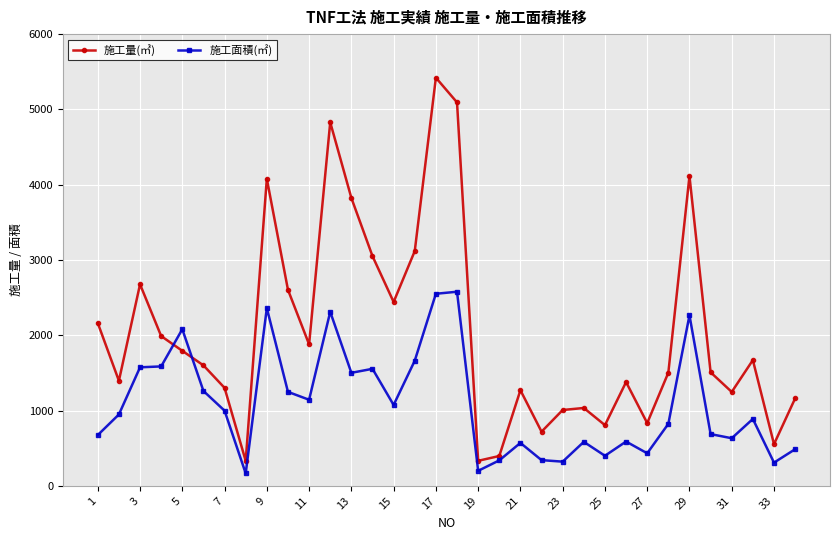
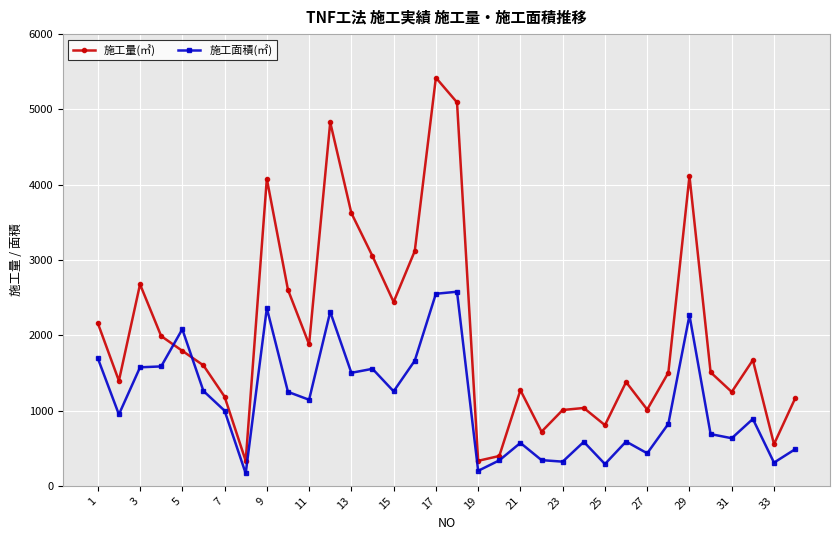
  {
    "施工量(㎥)": {
      "1": 2200,
      "3": 2700,
      "5": 1800,
-     "7": 1300,
+     "7": 1200,
      "9": 4100,
      "11": 1900,
-     "13": 3800,
+     "13": 3600,
      "15": 2400,
      "17": 5400,
      "19": 300,
      "21": 1300,
      "23": 1000,
      "25": 800,
-     "27": 800,
+     "27": 1000,
      "29": 4100,
      "31": 1200,
      "33": 600
    },
    "施工面積(㎡)": {
-     "1": 700,
+     "1": 1700,
      "3": 1600,
      "5": 2100,
      "7": 1000,
      "9": 2400,
      "11": 1100,
      "13": 1500,
-     "15": 1100,
+     "15": 1300,
      "17": 2600,
      "19": 200,
      "21": 600,
      "23": 300,
-     "25": 400,
+     "25": 300,
      "27": 400,
      "29": 2300,
      "31": 600,
      "33": 300
    }
  }
